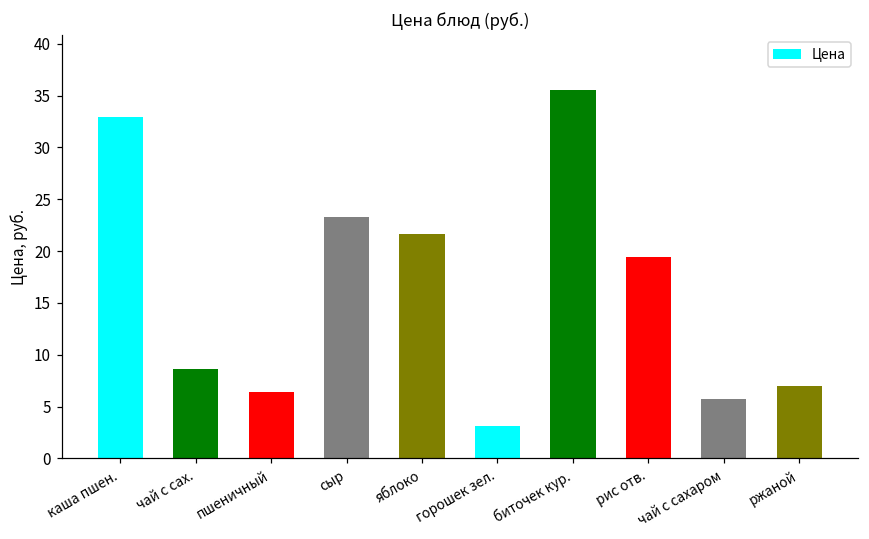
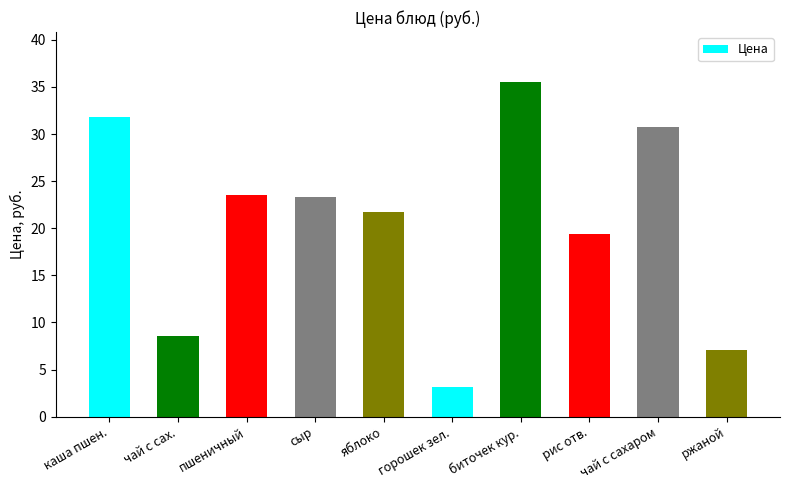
  {
-   "каша пшен.": 33,
+   "каша пшен.": 32,
    "чай с сах.": 9,
-   "пшеничный": 6,
+   "пшеничный": 24,
    "сыр": 23,
    "яблоко": 22,
    "горошек зел.": 3,
    "биточек кур.": 36,
    "рис отв.": 19,
-   "чай с сахаром": 6,
+   "чай с сахаром": 31,
    "ржаной": 7
  }
